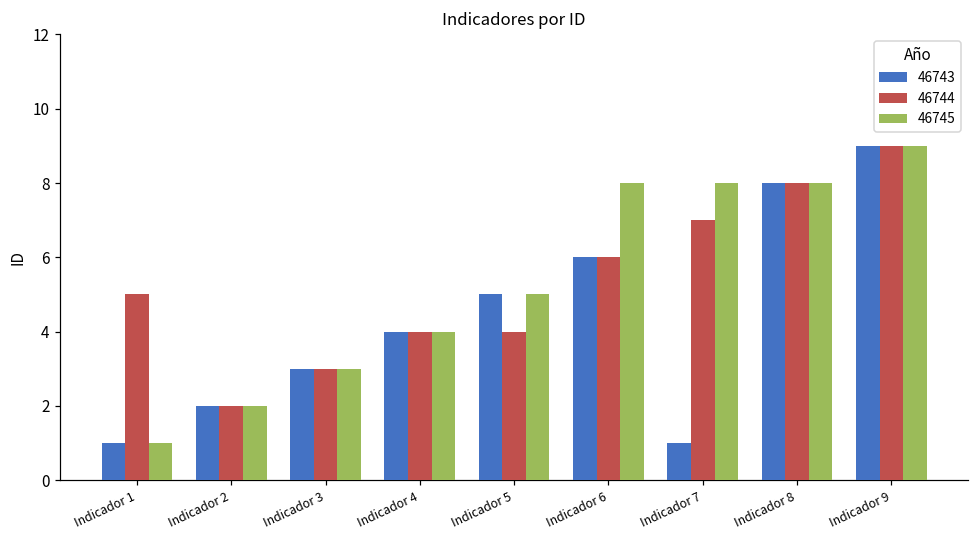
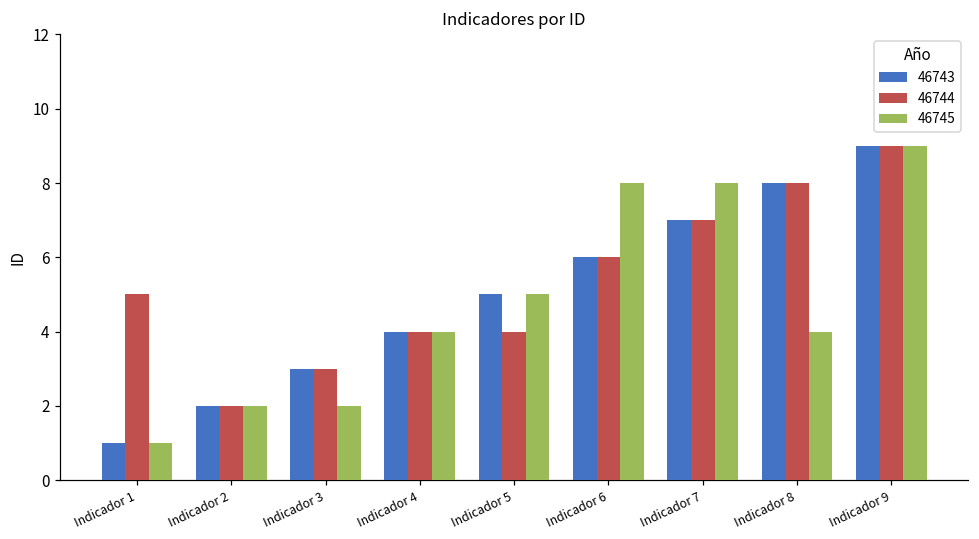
  {
    "46743": {
      "Indicador 1": 1,
      "Indicador 2": 2,
      "Indicador 3": 3,
      "Indicador 4": 4,
      "Indicador 5": 5,
      "Indicador 6": 6,
-     "Indicador 7": 1,
+     "Indicador 7": 7,
      "Indicador 8": 8,
      "Indicador 9": 9
    },
    "46744": {
      "Indicador 1": 5,
      "Indicador 2": 2,
      "Indicador 3": 3,
      "Indicador 4": 4,
      "Indicador 5": 4,
      "Indicador 6": 6,
      "Indicador 7": 7,
      "Indicador 8": 8,
      "Indicador 9": 9
    },
    "46745": {
      "Indicador 1": 1,
      "Indicador 2": 2,
-     "Indicador 3": 3,
+     "Indicador 3": 2,
      "Indicador 4": 4,
      "Indicador 5": 5,
      "Indicador 6": 8,
      "Indicador 7": 8,
-     "Indicador 8": 8,
+     "Indicador 8": 4,
      "Indicador 9": 9
    }
  }
